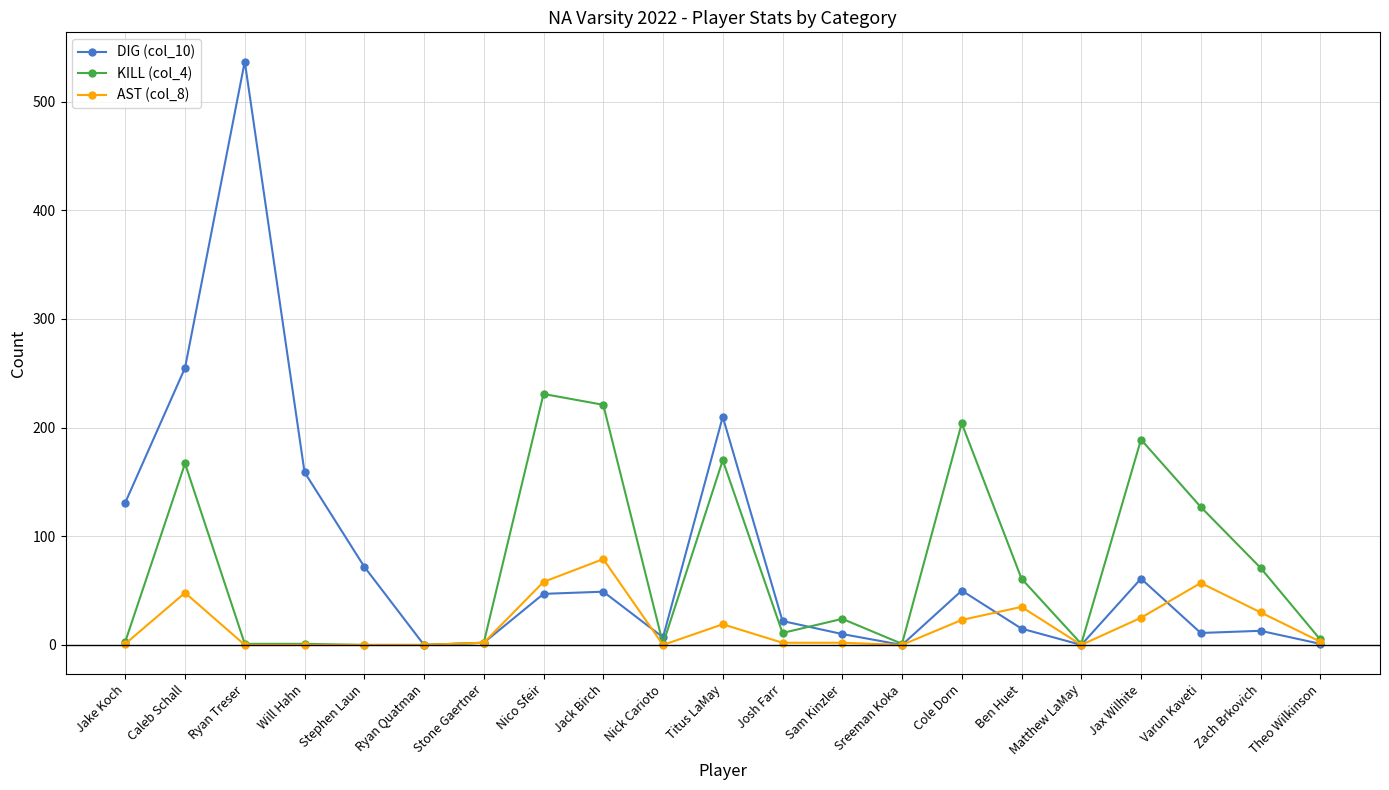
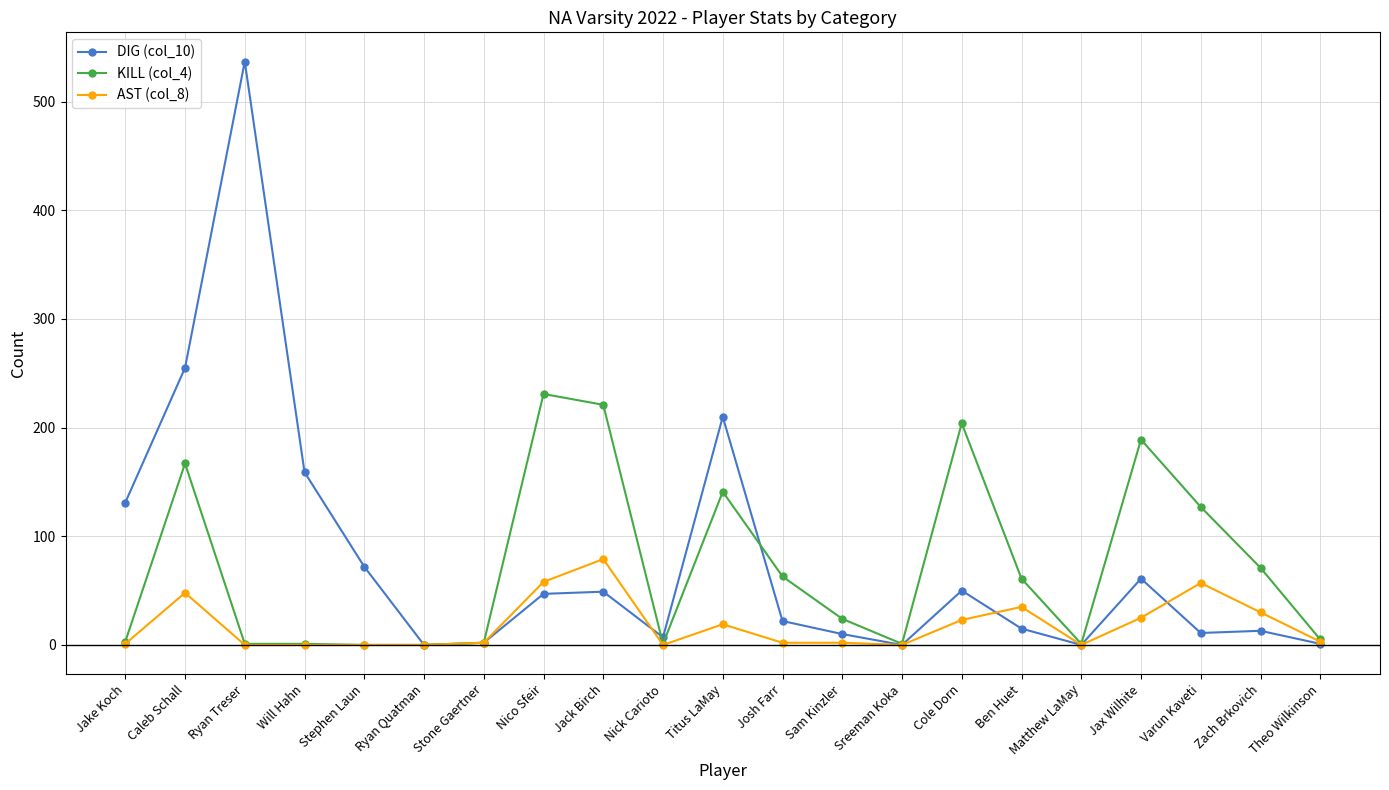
  {
    "DIG (col_10)": {
      "Jake Koch": 131,
      "Caleb Schall": 255,
      "Ryan Treser": 537,
      "Will Hahn": 159,
      "Stephen Laun": 72,
      "Nico Sfeir": 47,
      "Jack Birch": 49,
      "Nick Carioto": 7,
      "Titus LaMay": 210,
      "Josh Farr": 22,
      "Sam Kinzler": 10,
      "Cole Dorn": 50,
      "Ben Huet": 15,
      "Jax Wilhite": 61,
      "Varun Kaveti": 11,
      "Zach Brkovich": 13
    },
    "KILL (col_4)": {
      "Caleb Schall": 167,
      "Nico Sfeir": 231,
      "Jack Birch": 221,
-     "Titus LaMay": 170,
-     "Josh Farr": 11,
+     "Titus LaMay": 141,
+     "Josh Farr": 63,
      "Sam Kinzler": 24,
      "Cole Dorn": 204,
      "Ben Huet": 61,
      "Jax Wilhite": 189,
      "Varun Kaveti": 127,
      "Zach Brkovich": 71
    },
    "AST (col_8)": {
      "Caleb Schall": 48,
      "Nico Sfeir": 58,
      "Jack Birch": 79,
      "Titus LaMay": 19,
      "Josh Farr": 2,
      "Sam Kinzler": 2,
      "Cole Dorn": 23,
      "Ben Huet": 35,
      "Jax Wilhite": 25,
      "Varun Kaveti": 57,
      "Zach Brkovich": 30
    }
  }
